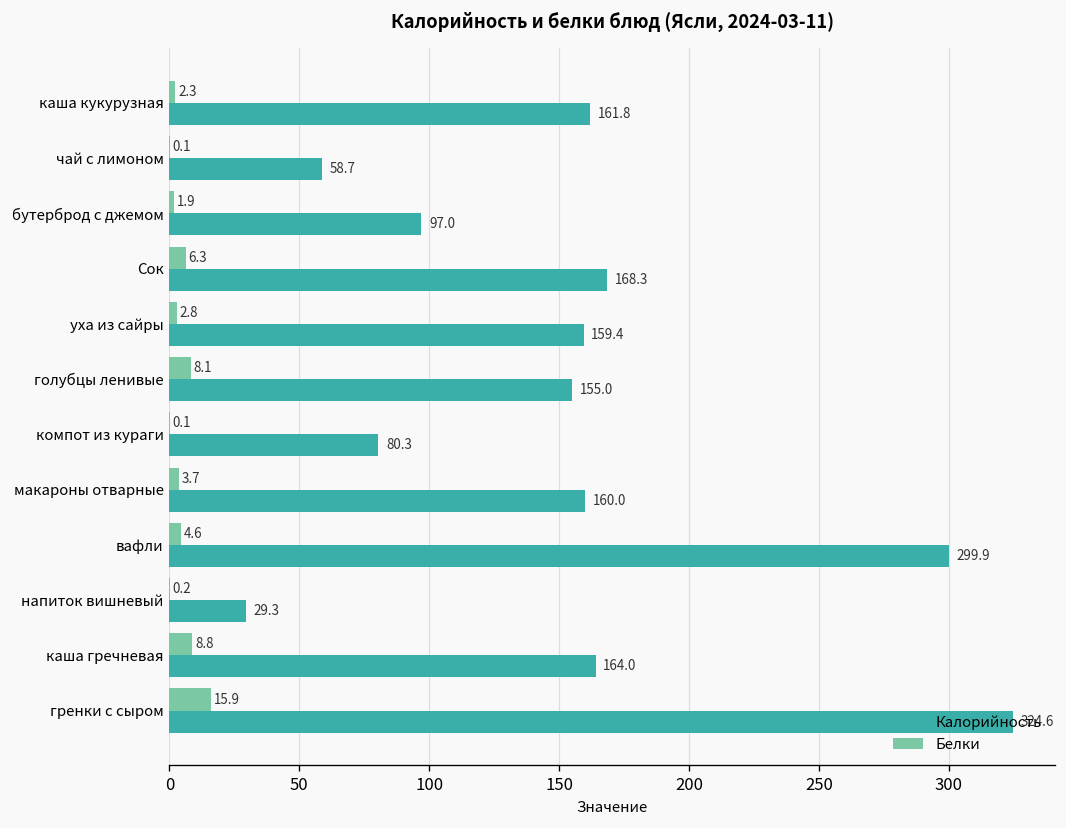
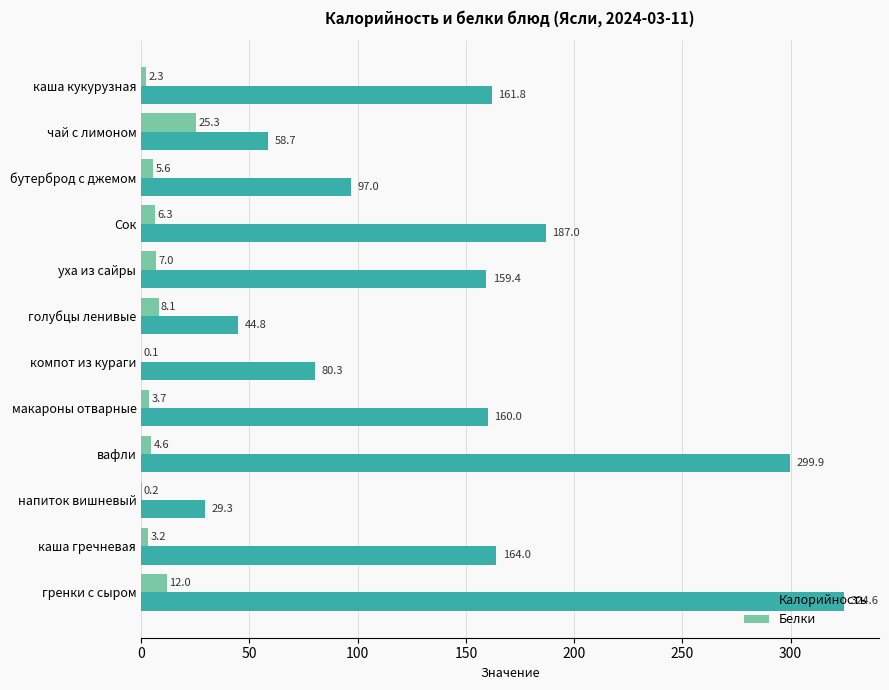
  {
    "Калорийность": {
      "каша кукурузная": 161.8,
      "чай с лимоном": 58.7,
      "бутерброд с джемом": 97.0,
-     "Сок": 168.3,
+     "Сок": 187.0,
      "уха из сайры": 159.4,
-     "голубцы ленивые": 155.0,
+     "голубцы ленивые": 44.8,
      "компот из кураги": 80.3,
      "макароны отварные": 160.0,
      "вафли": 299.9,
      "напиток вишневый": 29.3,
      "каша гречневая": 164.0,
      "гренки с сыром": 324.6
    },
    "Белки": {
      "каша кукурузная": 2.3,
-     "чай с лимоном": 0.1,
-     "бутерброд с джемом": 1.9,
+     "чай с лимоном": 25.3,
+     "бутерброд с джемом": 5.6,
      "Сок": 6.3,
-     "уха из сайры": 2.8,
+     "уха из сайры": 7.0,
      "голубцы ленивые": 8.1,
      "компот из кураги": 0.1,
      "макароны отварные": 3.7,
      "вафли": 4.6,
      "напиток вишневый": 0.2,
-     "каша гречневая": 8.8,
-     "гренки с сыром": 15.9
+     "каша гречневая": 3.2,
+     "гренки с сыром": 12.0
    }
  }
